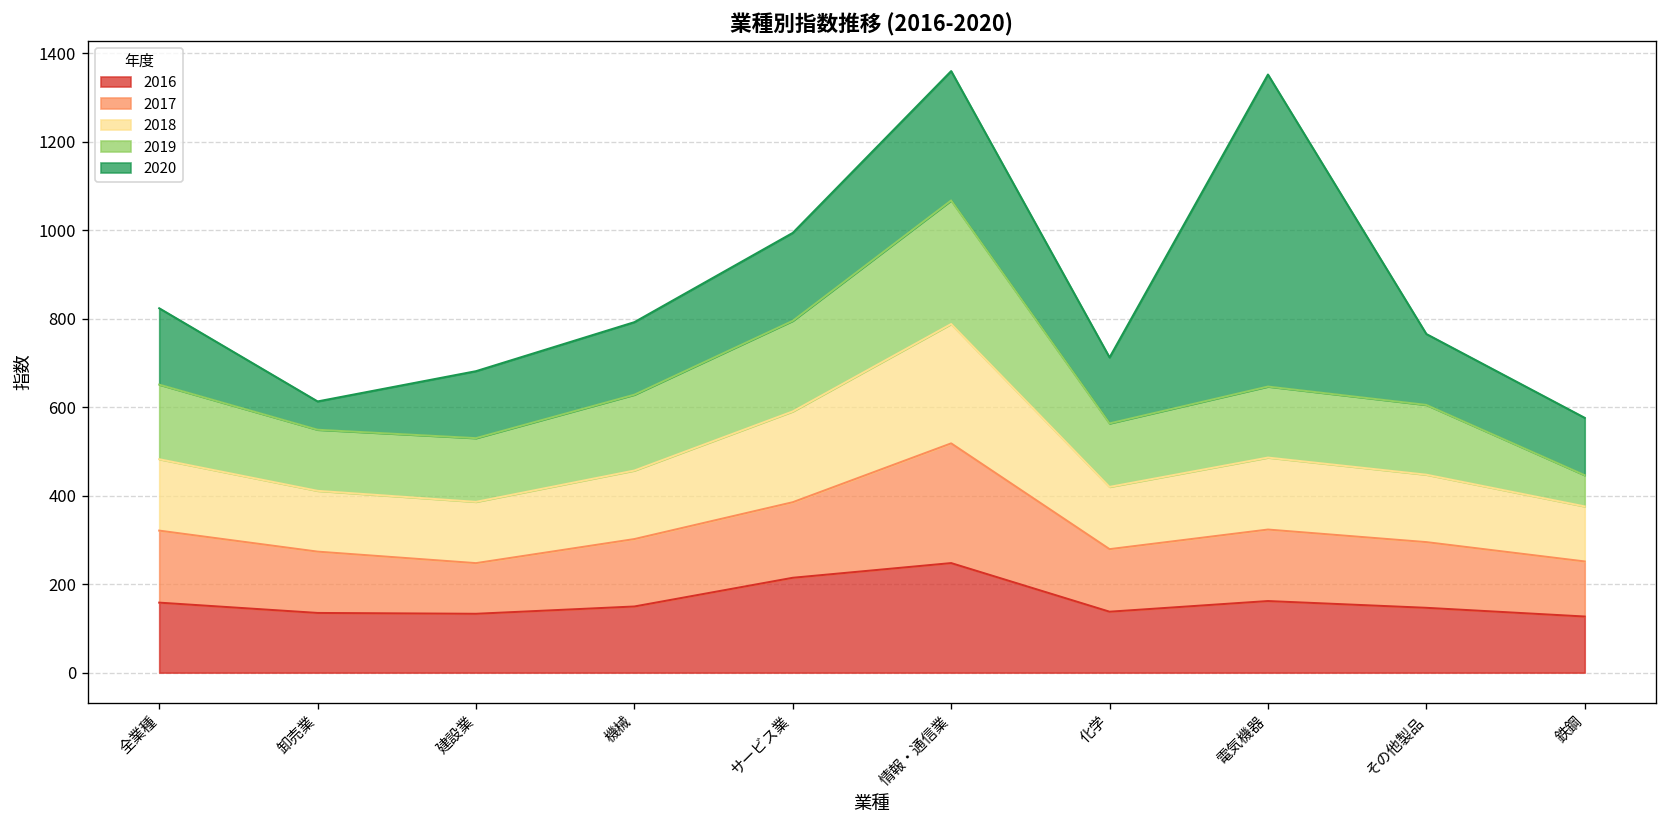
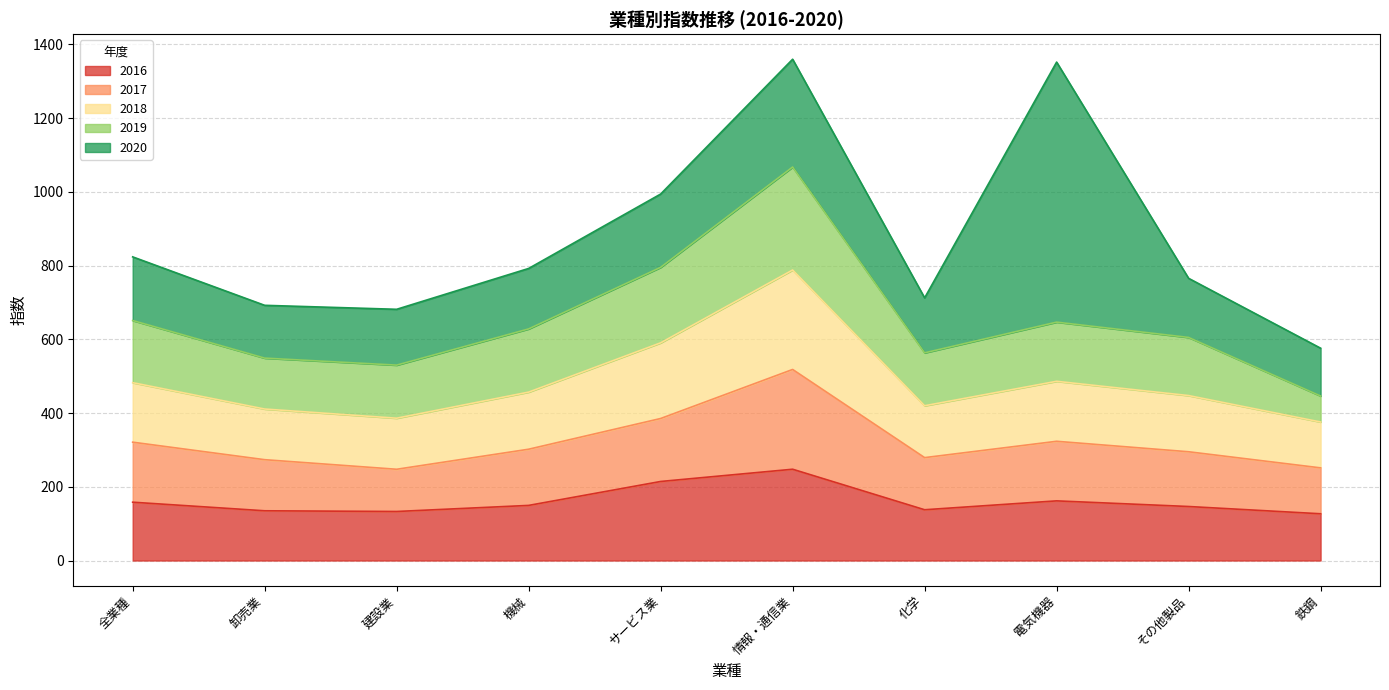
  {
    "2016": {
      "全業種": 160,
      "卸売業": 130,
      "建設業": 130,
      "機械": 150,
      "サービス業": 210,
      "情報・通信業": 250,
      "化学": 140,
      "電気機器": 160,
      "その他製品": 150,
      "鉄鋼": 130
    },
    "2017": {
      "全業種": 160,
      "卸売業": 140,
      "建設業": 110,
      "機械": 150,
      "サービス業": 170,
      "情報・通信業": 270,
      "化学": 140,
      "電気機器": 160,
      "その他製品": 150,
      "鉄鋼": 120
    },
    "2018": {
      "全業種": 160,
      "卸売業": 140,
      "建設業": 140,
      "機械": 150,
      "サービス業": 210,
      "情報・通信業": 270,
      "化学": 140,
      "電気機器": 160,
      "その他製品": 150,
      "鉄鋼": 120
    },
    "2019": {
      "全業種": 170,
      "卸売業": 140,
      "建設業": 140,
      "機械": 170,
      "サービス業": 200,
      "情報・通信業": 280,
      "化学": 140,
      "電気機器": 160,
      "その他製品": 160,
      "鉄鋼": 70
    },
    "2020": {
      "全業種": 170,
-     "卸売業": 60,
+     "卸売業": 140,
      "建設業": 150,
      "機械": 160,
      "サービス業": 200,
      "情報・通信業": 290,
      "化学": 150,
      "電気機器": 710,
      "その他製品": 160,
      "鉄鋼": 130
    }
  }
